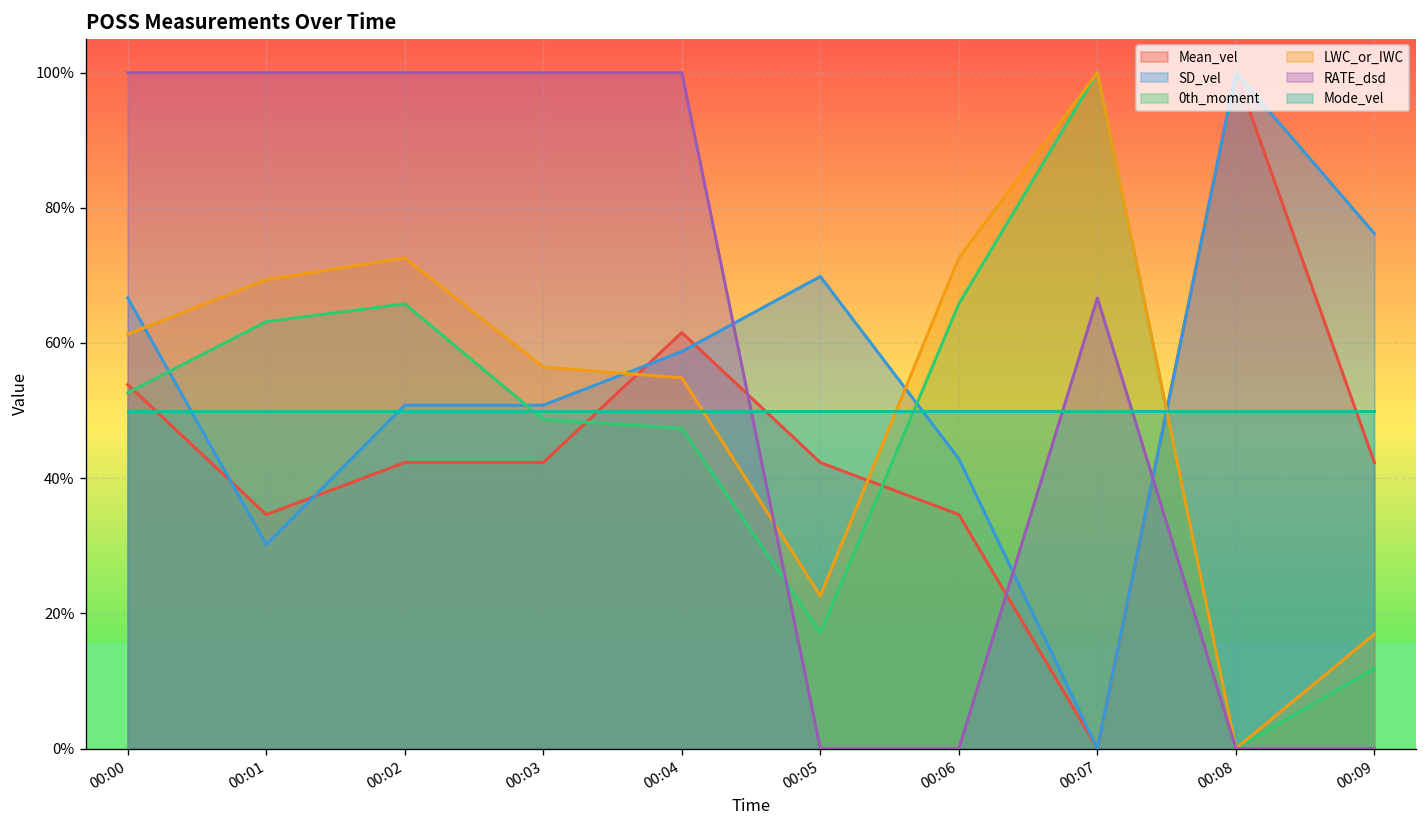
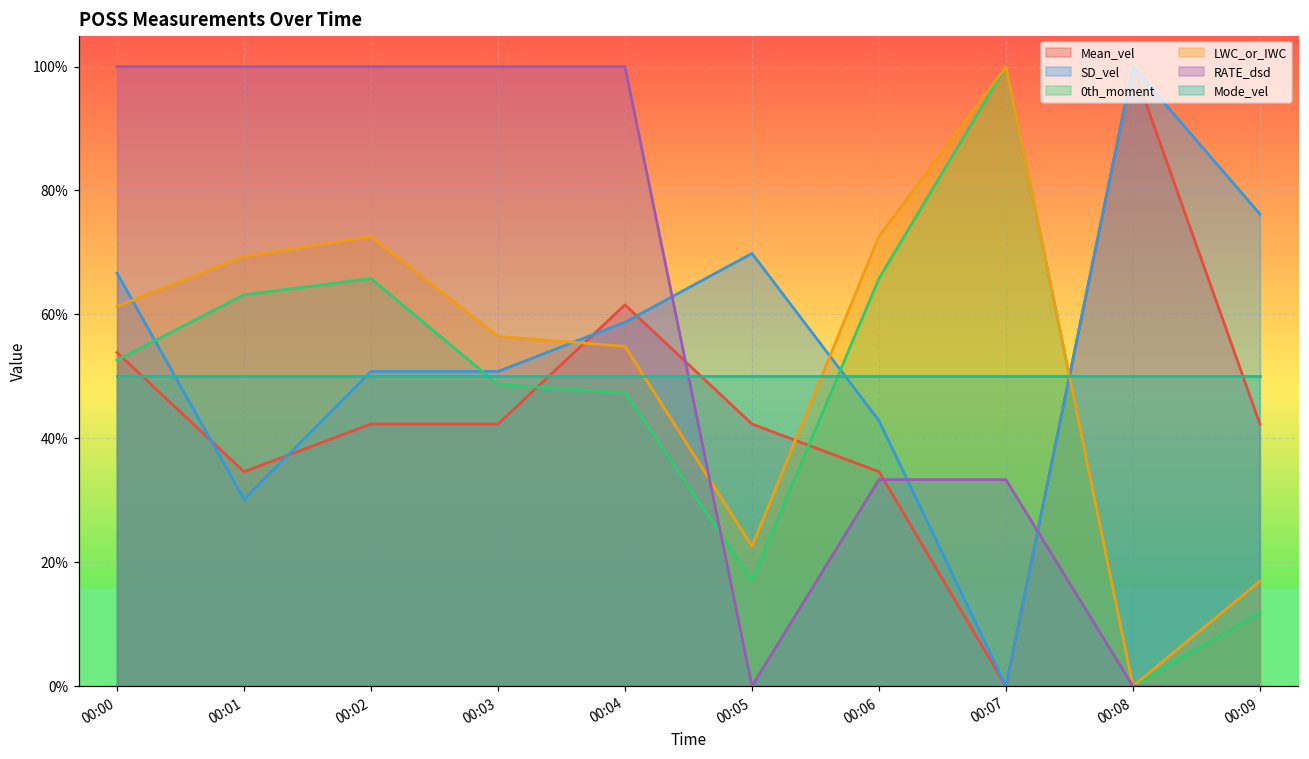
  {
    "RATE_dsd": {
      "00:00": "100%",
      "00:01": "100%",
      "00:02": "100%",
      "00:03": "100%",
      "00:04": "100%",
      "00:05": "0%",
-     "00:06": "0%",
-     "00:07": "67%",
+     "00:06": "33%",
+     "00:07": "33%",
      "00:09": "0%"
    }
  }
